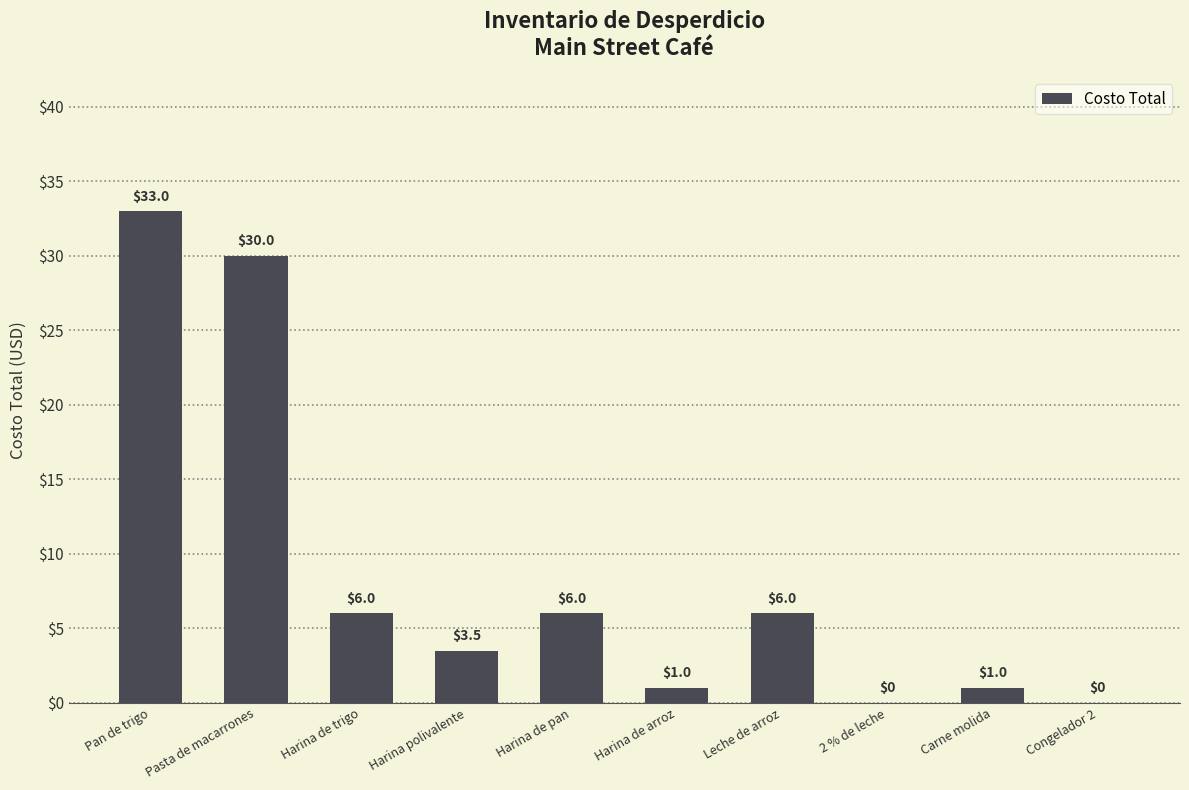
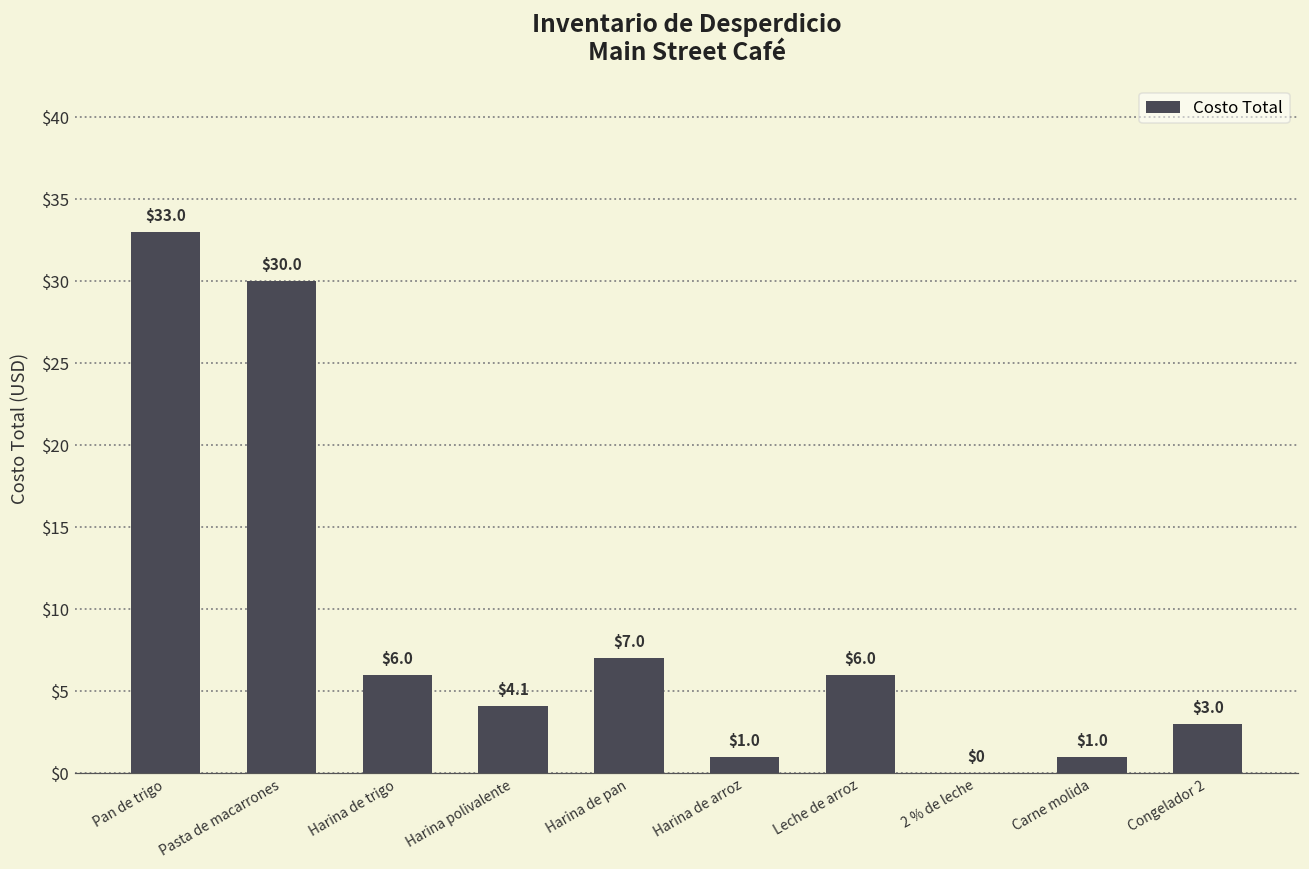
  {
    "Pan de trigo": "$33.0",
    "Pasta de macarrones": "$30.0",
    "Harina de trigo": "$6.0",
-   "Harina polivalente": "$3.5",
-   "Harina de pan": "$6.0",
+   "Harina polivalente": "$4.1",
+   "Harina de pan": "$7.0",
    "Harina de arroz": "$1.0",
    "Leche de arroz": "$6.0",
    "2 % de leche": "$0",
    "Carne molida": "$1.0",
-   "Congelador 2": "$0"
+   "Congelador 2": "$3.0"
  }
